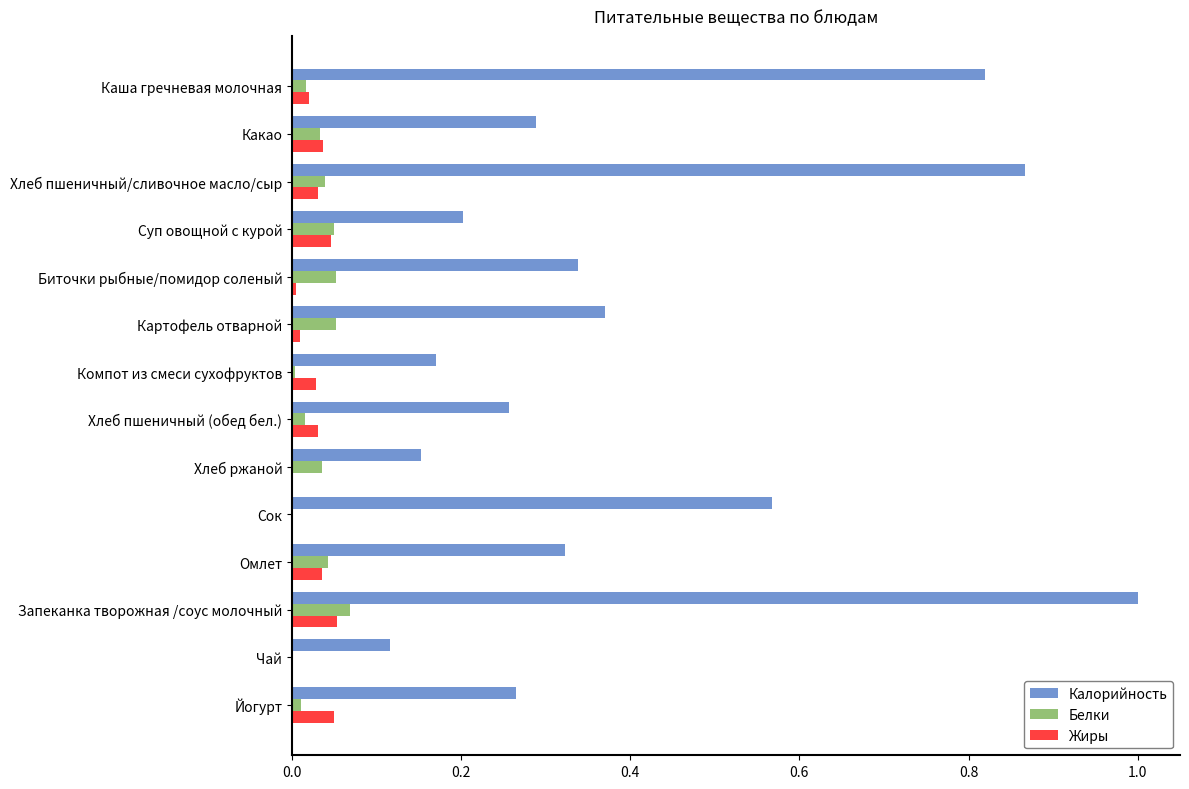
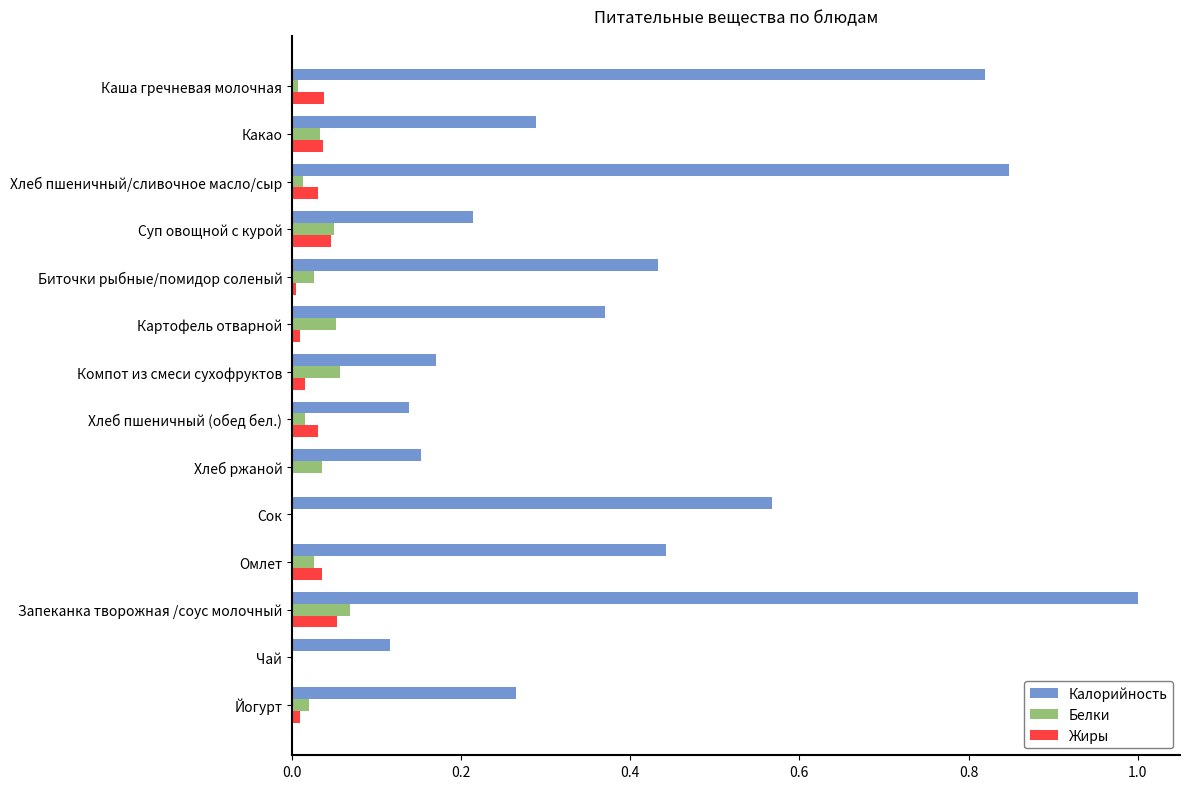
  {
    "Калорийность": {
      "Каша гречневая молочная": 0.82,
      "Какао": 0.29,
-     "Хлеб пшеничный/сливочное масло/сыр": 0.87,
-     "Суп овощной с курой": 0.20,
-     "Биточки рыбные/помидор соленый": 0.34,
+     "Хлеб пшеничный/сливочное масло/сыр": 0.85,
+     "Суп овощной с курой": 0.21,
+     "Биточки рыбные/помидор соленый": 0.43,
      "Картофель отварной": 0.37,
      "Компот из смеси сухофруктов": 0.17,
-     "Хлеб пшеничный (обед бел.)": 0.26,
+     "Хлеб пшеничный (обед бел.)": 0.14,
      "Хлеб ржаной": 0.15,
      "Сок": 0.57,
-     "Омлет": 0.32,
+     "Омлет": 0.44,
      "Запеканка творожная /соус молочный": 1.00,
      "Чай": 0.12,
      "Йогурт": 0.26
    },
    "Белки": {
-     "Каша гречневая молочная": 0.02,
+     "Каша гречневая молочная": 0.01,
      "Какао": 0.03,
-     "Хлеб пшеничный/сливочное масло/сыр": 0.04,
+     "Хлеб пшеничный/сливочное масло/сыр": 0.01,
      "Суп овощной с курой": 0.05,
-     "Биточки рыбные/помидор соленый": 0.05,
+     "Биточки рыбные/помидор соленый": 0.03,
      "Картофель отварной": 0.05,
-     "Компот из смеси сухофруктов": 0.00,
+     "Компот из смеси сухофруктов": 0.06,
      "Хлеб пшеничный (обед бел.)": 0.02,
      "Хлеб ржаной": 0.04,
      "Сок": 0.00,
-     "Омлет": 0.04,
+     "Омлет": 0.03,
      "Запеканка творожная /соус молочный": 0.07,
-     "Йогурт": 0.01
+     "Йогурт": 0.02
    },
    "Жиры": {
-     "Каша гречневая молочная": 0.02,
+     "Каша гречневая молочная": 0.04,
      "Какао": 0.04,
      "Хлеб пшеничный/сливочное масло/сыр": 0.03,
      "Суп овощной с курой": 0.05,
      "Биточки рыбные/помидор соленый": 0.00,
      "Картофель отварной": 0.01,
-     "Компот из смеси сухофруктов": 0.03,
+     "Компот из смеси сухофруктов": 0.02,
      "Хлеб пшеничный (обед бел.)": 0.03,
      "Сок": 0.00,
      "Омлет": 0.04,
      "Запеканка творожная /соус молочный": 0.05,
-     "Йогурт": 0.05
+     "Йогурт": 0.01
    }
  }
